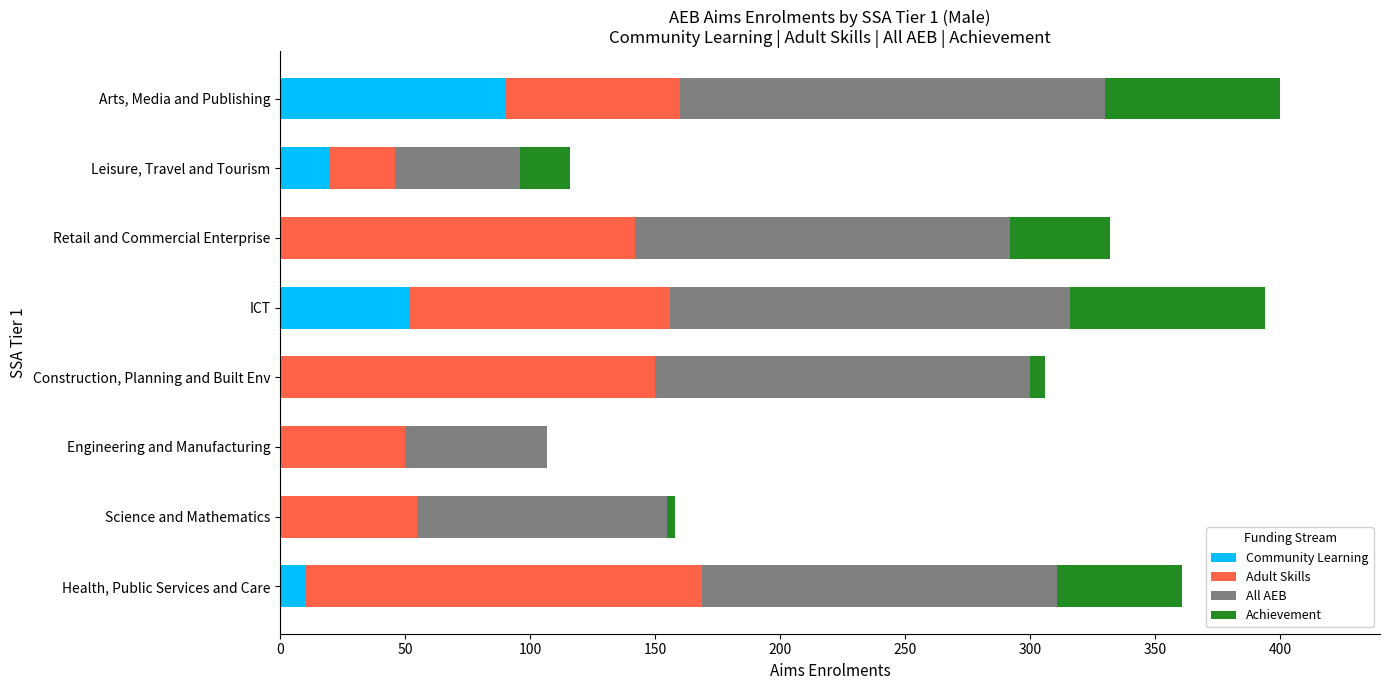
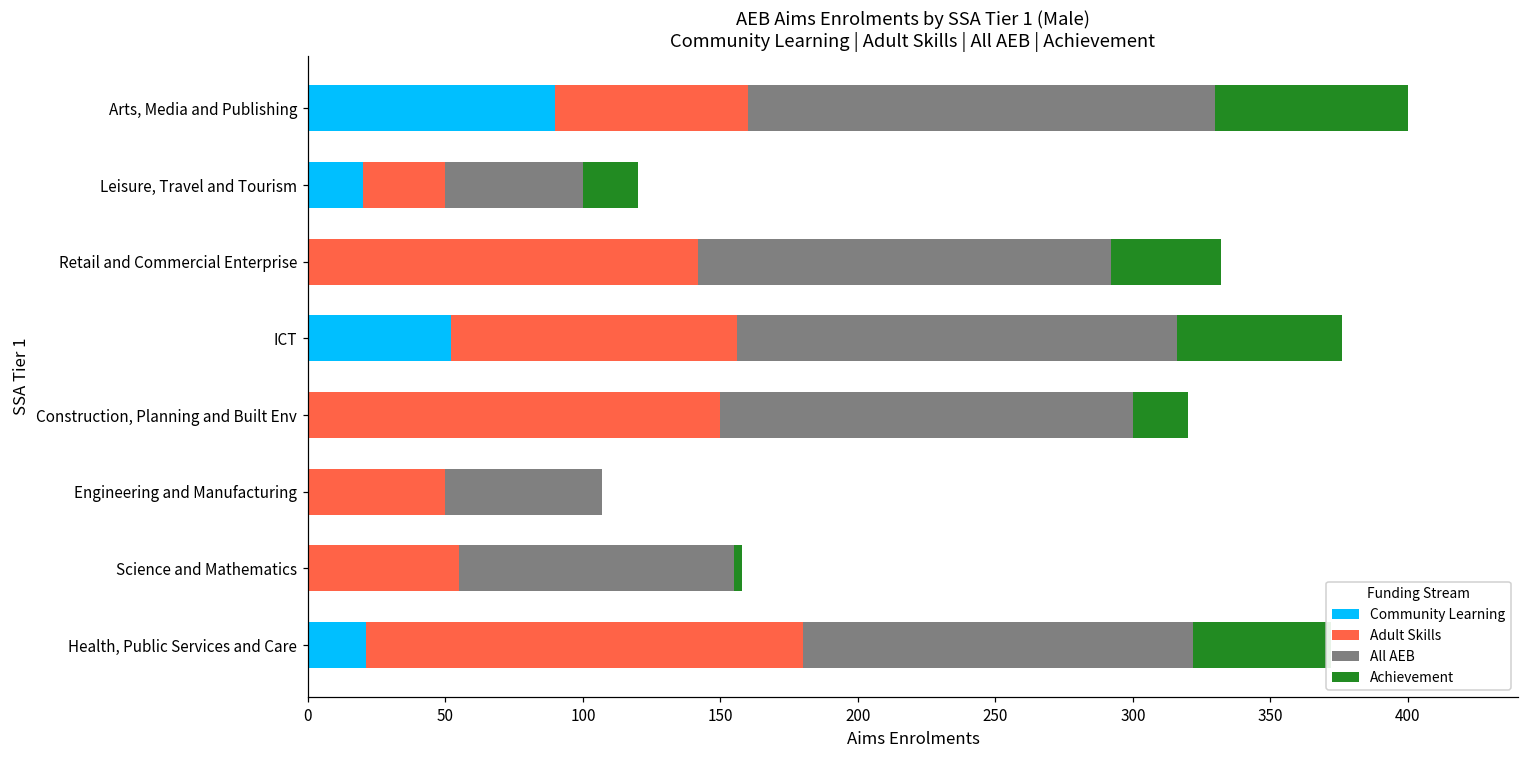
  {
    "Community Learning": {
      "Arts, Media and Publishing": 90,
      "Leisure, Travel and Tourism": 20,
      "Retail and Commercial Enterprise": 0,
      "ICT": 52,
      "Construction, Planning and Built Env": 0,
      "Engineering and Manufacturing": 0,
      "Science and Mathematics": 0,
-     "Health, Public Services and Care": 10
+     "Health, Public Services and Care": 21
    },
    "Adult Skills": {
      "Arts, Media and Publishing": 70,
-     "Leisure, Travel and Tourism": 26,
+     "Leisure, Travel and Tourism": 30,
      "Retail and Commercial Enterprise": 142,
      "ICT": 104,
      "Construction, Planning and Built Env": 150,
      "Engineering and Manufacturing": 50,
      "Science and Mathematics": 55,
      "Health, Public Services and Care": 159
    },
    "All AEB": {
      "Arts, Media and Publishing": 170,
      "Leisure, Travel and Tourism": 50,
      "Retail and Commercial Enterprise": 150,
      "ICT": 160,
      "Construction, Planning and Built Env": 150,
      "Engineering and Manufacturing": 57,
      "Science and Mathematics": 100,
      "Health, Public Services and Care": 142
    },
    "Achievement": {
      "Arts, Media and Publishing": 70,
      "Leisure, Travel and Tourism": 20,
      "Retail and Commercial Enterprise": 40,
-     "ICT": 78,
-     "Construction, Planning and Built Env": 6,
+     "ICT": 60,
+     "Construction, Planning and Built Env": 20,
      "Engineering and Manufacturing": 0,
      "Science and Mathematics": 3
    }
  }
